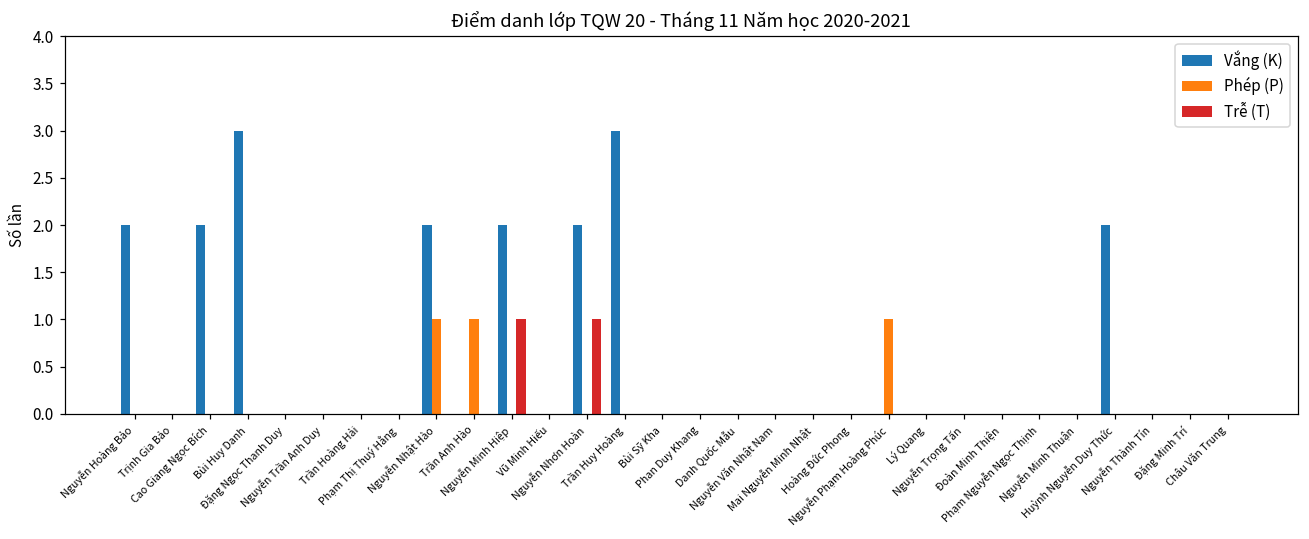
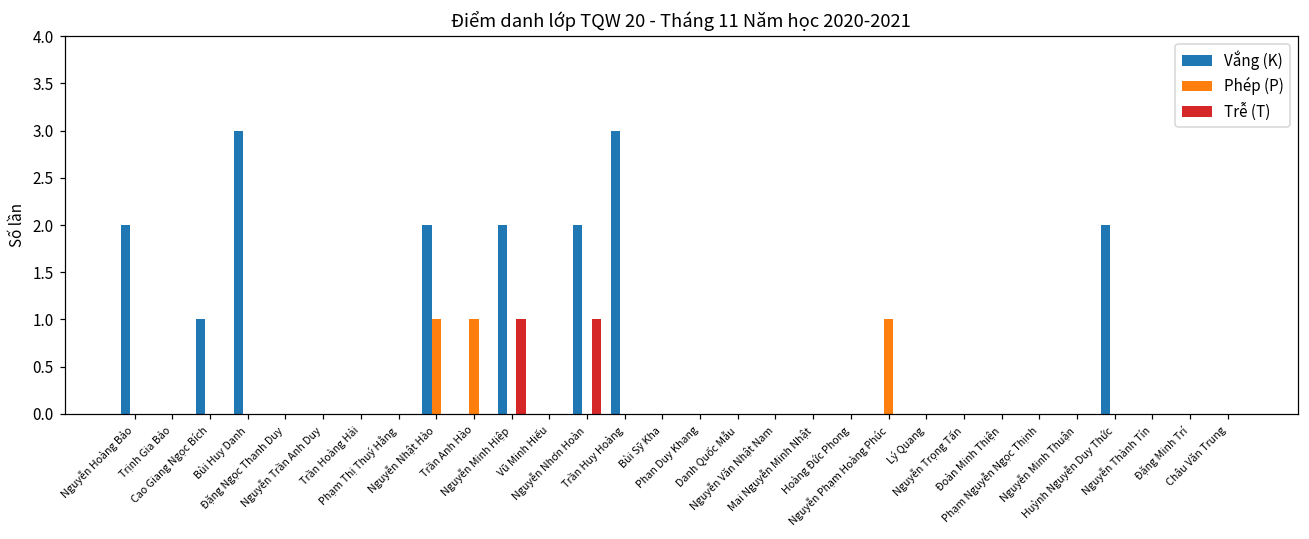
  {
    "Vắng (K)": {
      "Nguyễn Hoàng Bảo": 2,
      "Trịnh Gia Bảo": 0,
-     "Cao Giang Ngọc Bích": 2,
+     "Cao Giang Ngọc Bích": 1,
      "Bùi Huy Danh": 3,
      "Đặng Ngọc Thanh Duy": 0,
      "Nguyễn Trần Anh Duy": 0,
      "Trần Hoàng Hải": 0,
      "Phạm Thị Thuý Hằng": 0,
      "Nguyễn Nhật Hào": 2,
      "Trần Anh Hào": 0,
      "Nguyễn Minh Hiệp": 2,
      "Vũ Minh Hiếu": 0,
      "Nguyễn Nhơn Hoàn": 2,
      "Trần Huy Hoàng": 3,
      "Bùi Sỹ Kha": 0,
      "Phan Duy Khang": 0,
      "Danh Quốc Mẫu": 0,
      "Nguyễn Văn Nhật Nam": 0,
      "Mai Nguyễn Minh Nhật": 0,
      "Hoàng Đức Phong": 0,
      "Nguyễn Phạm Hoàng Phúc": 0,
      "Lý Quang": 0,
      "Nguyễn Trọng Tấn": 0,
      "Đoàn Minh Thiện": 0,
      "Phạm Nguyễn Ngọc Thịnh": 0,
      "Nguyễn Minh Thuận": 0,
      "Huỳnh Nguyễn Duy Thức": 2,
      "Nguyễn Thành Tín": 0,
      "Đặng Minh Trí": 0,
      "Châu Văn Trung": 0
    },
    "Phép (P)": {
      "Nguyễn Hoàng Bảo": 0,
      "Trịnh Gia Bảo": 0,
      "Cao Giang Ngọc Bích": 0,
      "Bùi Huy Danh": 0,
      "Đặng Ngọc Thanh Duy": 0,
      "Nguyễn Trần Anh Duy": 0,
      "Trần Hoàng Hải": 0,
      "Phạm Thị Thuý Hằng": 0,
      "Nguyễn Nhật Hào": 1,
      "Trần Anh Hào": 1,
      "Nguyễn Minh Hiệp": 0,
      "Vũ Minh Hiếu": 0,
      "Nguyễn Nhơn Hoàn": 0,
      "Trần Huy Hoàng": 0,
      "Bùi Sỹ Kha": 0,
      "Phan Duy Khang": 0,
      "Danh Quốc Mẫu": 0,
      "Nguyễn Văn Nhật Nam": 0,
      "Mai Nguyễn Minh Nhật": 0,
      "Hoàng Đức Phong": 0,
      "Nguyễn Phạm Hoàng Phúc": 1,
      "Lý Quang": 0,
      "Nguyễn Trọng Tấn": 0,
      "Đoàn Minh Thiện": 0,
      "Phạm Nguyễn Ngọc Thịnh": 0,
      "Nguyễn Minh Thuận": 0,
      "Huỳnh Nguyễn Duy Thức": 0,
      "Nguyễn Thành Tín": 0,
      "Đặng Minh Trí": 0,
      "Châu Văn Trung": 0
    },
    "Trễ (T)": {
      "Nguyễn Hoàng Bảo": 0,
      "Trịnh Gia Bảo": 0,
      "Cao Giang Ngọc Bích": 0,
      "Bùi Huy Danh": 0,
      "Đặng Ngọc Thanh Duy": 0,
      "Nguyễn Trần Anh Duy": 0,
      "Trần Hoàng Hải": 0,
      "Phạm Thị Thuý Hằng": 0,
      "Nguyễn Nhật Hào": 0,
      "Trần Anh Hào": 0,
      "Nguyễn Minh Hiệp": 1,
      "Vũ Minh Hiếu": 0,
      "Nguyễn Nhơn Hoàn": 1,
      "Trần Huy Hoàng": 0,
      "Bùi Sỹ Kha": 0,
      "Phan Duy Khang": 0,
      "Danh Quốc Mẫu": 0,
      "Nguyễn Văn Nhật Nam": 0,
      "Mai Nguyễn Minh Nhật": 0,
      "Hoàng Đức Phong": 0,
      "Nguyễn Phạm Hoàng Phúc": 0,
      "Lý Quang": 0,
      "Nguyễn Trọng Tấn": 0,
      "Đoàn Minh Thiện": 0,
      "Phạm Nguyễn Ngọc Thịnh": 0,
      "Nguyễn Minh Thuận": 0,
      "Huỳnh Nguyễn Duy Thức": 0,
      "Nguyễn Thành Tín": 0,
      "Đặng Minh Trí": 0,
      "Châu Văn Trung": 0
    }
  }
